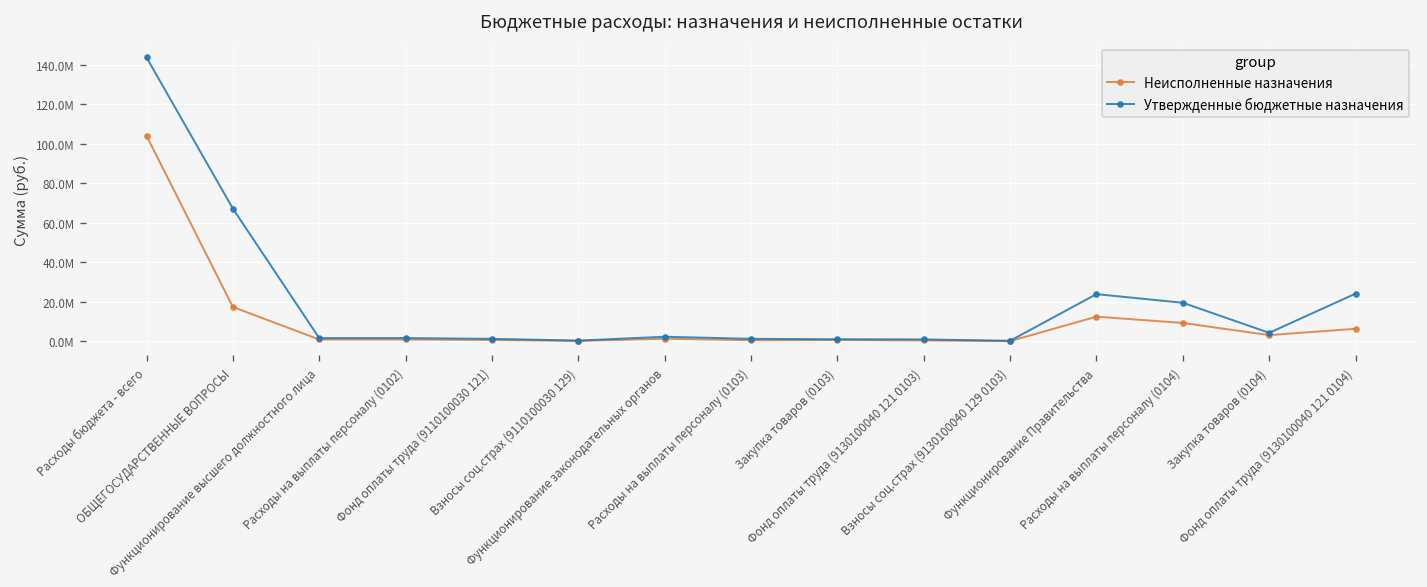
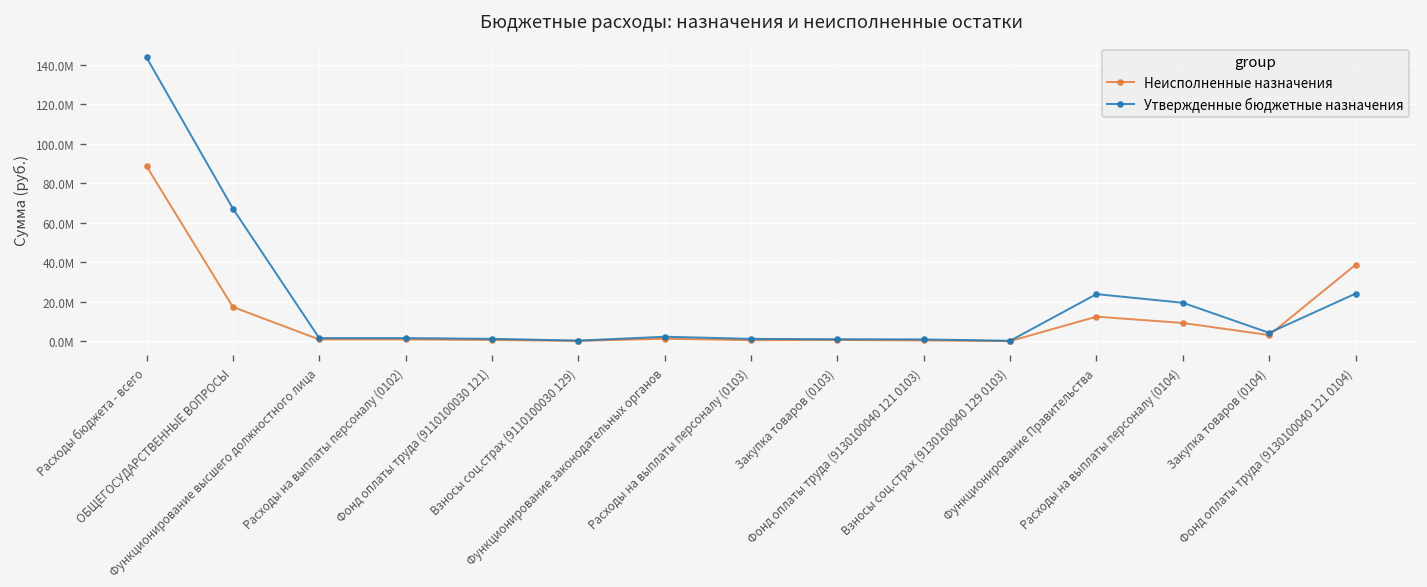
  {
    "Неисполненные назначения": {
-     "Расходы бюджета - всего": 104000000,
+     "Расходы бюджета - всего": 89000000,
      "ОБЩЕГОСУДАРСТВЕННЫЕ ВОПРОСЫ": 17000000,
      "Функционирование Правительства": 13000000,
      "Расходы на выплаты персоналу (0104)": 9000000,
-     "Фонд оплаты труда (9130100040 121 0104)": 6000000
+     "Фонд оплаты труда (9130100040 121 0104)": 39000000
    },
    "Утвержденные бюджетные назначения": {
      "Расходы бюджета - всего": 144000000,
      "ОБЩЕГОСУДАРСТВЕННЫЕ ВОПРОСЫ": 67000000,
      "Функционирование Правительства": 24000000,
      "Расходы на выплаты персоналу (0104)": 20000000,
      "Фонд оплаты труда (9130100040 121 0104)": 24000000
    }
  }
